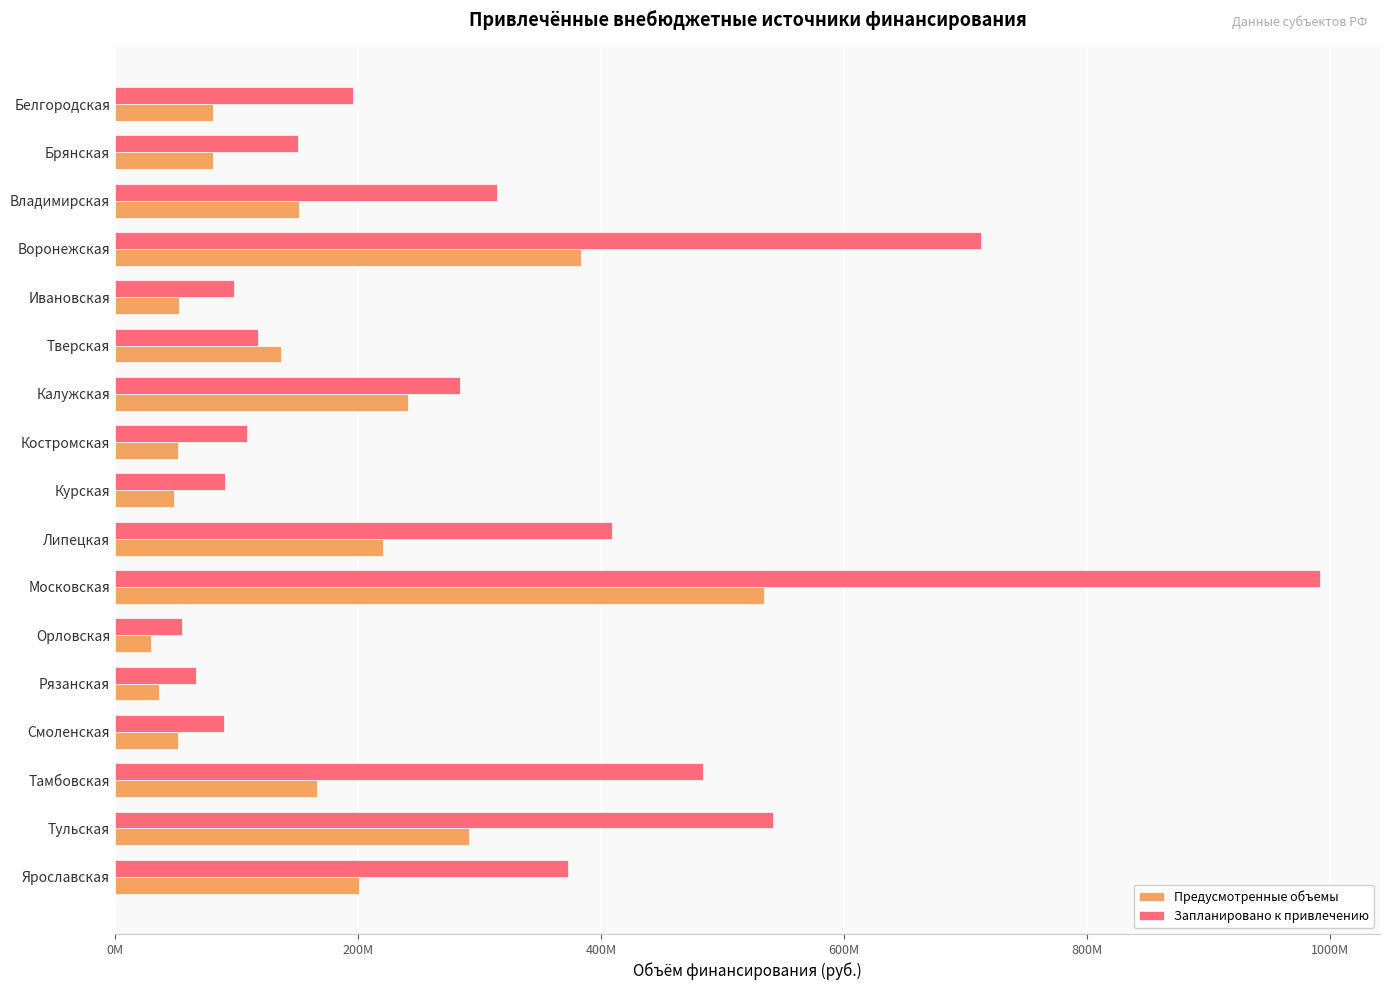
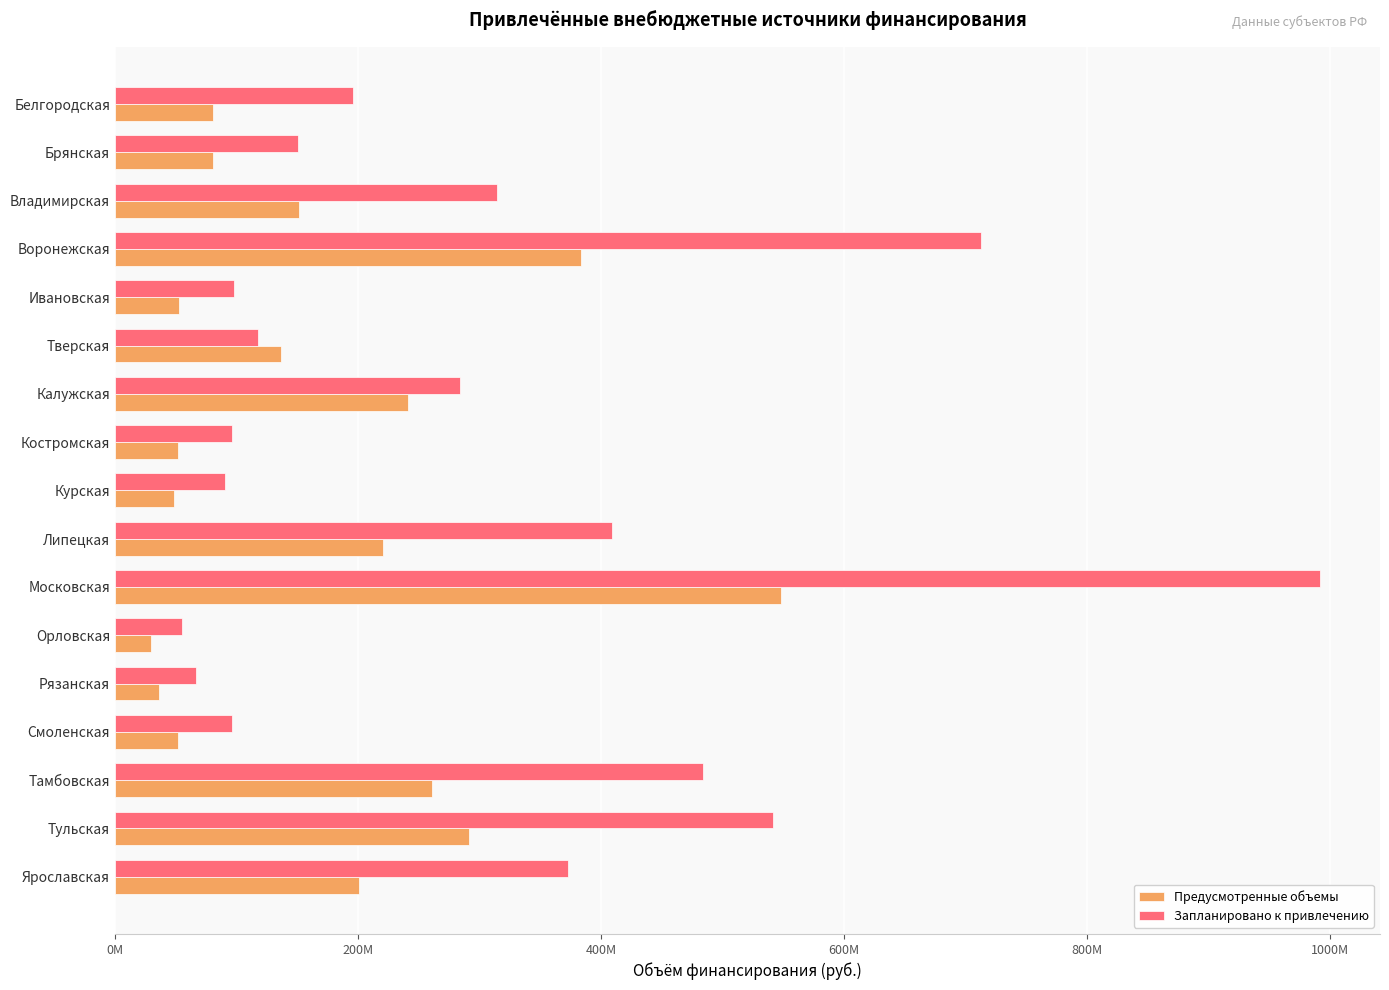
  {
    "Предусмотренные объемы": {
      "Белгородская": 80000000,
      "Брянская": 81000000,
      "Владимирская": 151000000,
      "Воронежская": 384000000,
      "Ивановская": 53000000,
      "Тверская": 136000000,
      "Калужская": 242000000,
      "Костромская": 52000000,
      "Курская": 49000000,
      "Липецкая": 220000000,
-     "Московская": 534000000,
+     "Московская": 548000000,
      "Орловская": 30000000,
      "Рязанская": 36000000,
      "Смоленская": 52000000,
-     "Тамбовская": 166000000,
+     "Тамбовская": 261000000,
      "Тульская": 292000000,
      "Ярославская": 201000000
    },
    "Запланировано к привлечению": {
      "Белгородская": 196000000,
      "Брянская": 151000000,
      "Владимирская": 314000000,
      "Воронежская": 713000000,
      "Ивановская": 98000000,
      "Тверская": 118000000,
      "Калужская": 284000000,
-     "Костромская": 109000000,
+     "Костромская": 97000000,
      "Курская": 90000000,
      "Липецкая": 409000000,
      "Московская": 992000000,
      "Орловская": 55000000,
      "Рязанская": 67000000,
-     "Смоленская": 89000000,
+     "Смоленская": 96000000,
      "Тамбовская": 484000000,
      "Тульская": 542000000,
      "Ярославская": 373000000
    }
  }
